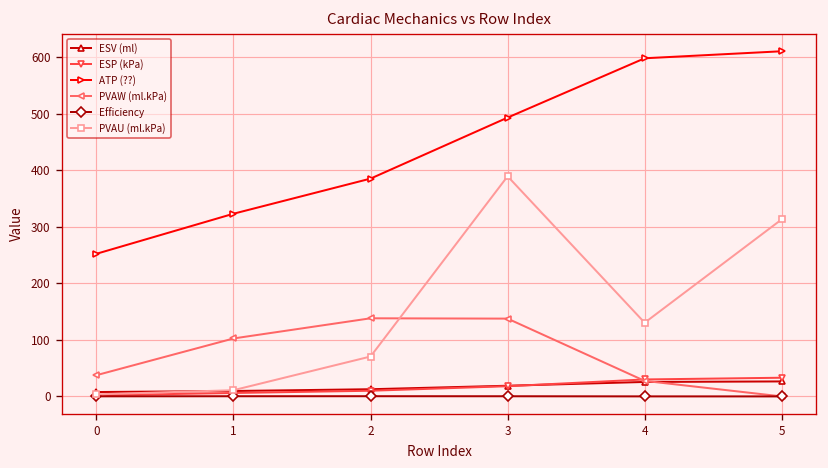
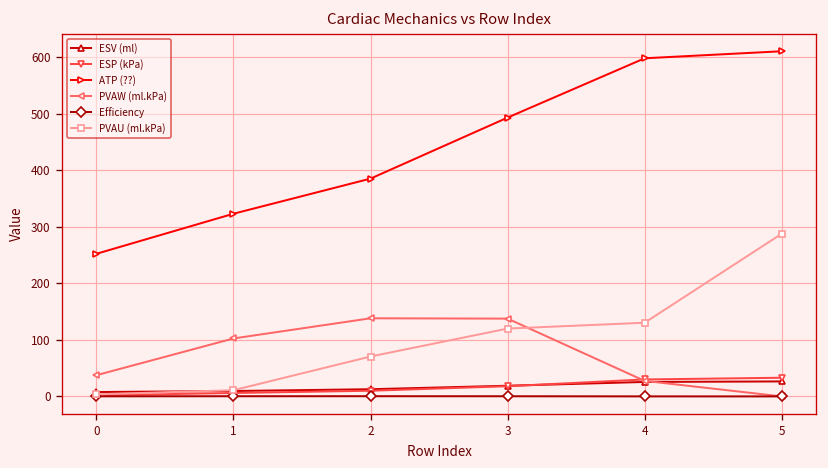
  {
    "PVAU (ml.kPa)": {
      "2": 70,
-     "3": 390,
+     "3": 120,
      "4": 130,
-     "5": 310
+     "5": 290
    }
  }
